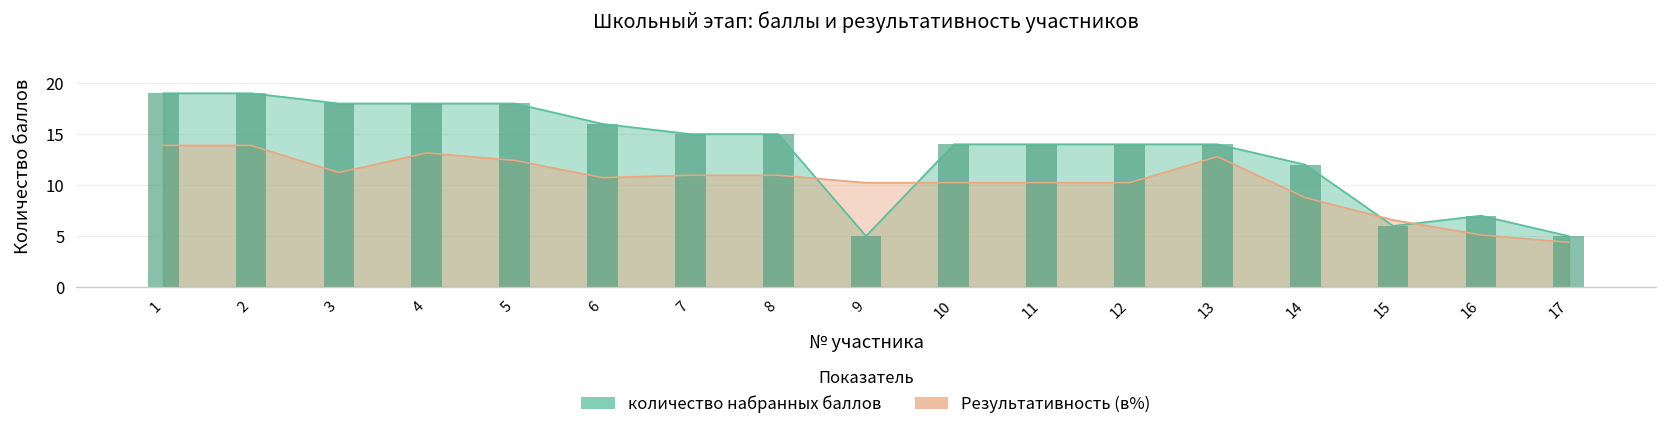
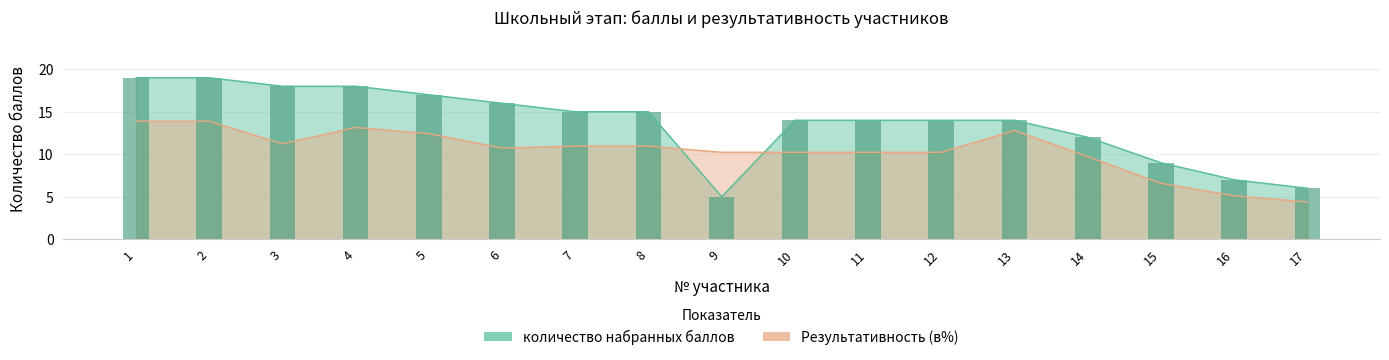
  {
    "количество набранных баллов": {
      "1": 19,
      "2": 19,
      "3": 18,
      "4": 18,
-     "5": 18,
+     "5": 17,
      "6": 16,
      "7": 15,
      "8": 15,
      "9": 5,
      "10": 14,
      "11": 14,
      "12": 14,
      "13": 14,
      "14": 12,
-     "15": 6,
+     "15": 9,
      "16": 7,
-     "17": 5
+     "17": 6
    },
    "Результативность (в%)": {
      "1": 14,
      "2": 14,
      "3": 11,
      "4": 13,
      "5": 12,
      "6": 11,
      "7": 11,
      "8": 11,
      "9": 10,
      "10": 10,
      "11": 10,
      "12": 10,
      "13": 13,
-     "14": 9,
+     "14": 10,
      "15": 7,
      "16": 5,
      "17": 4
    }
  }
